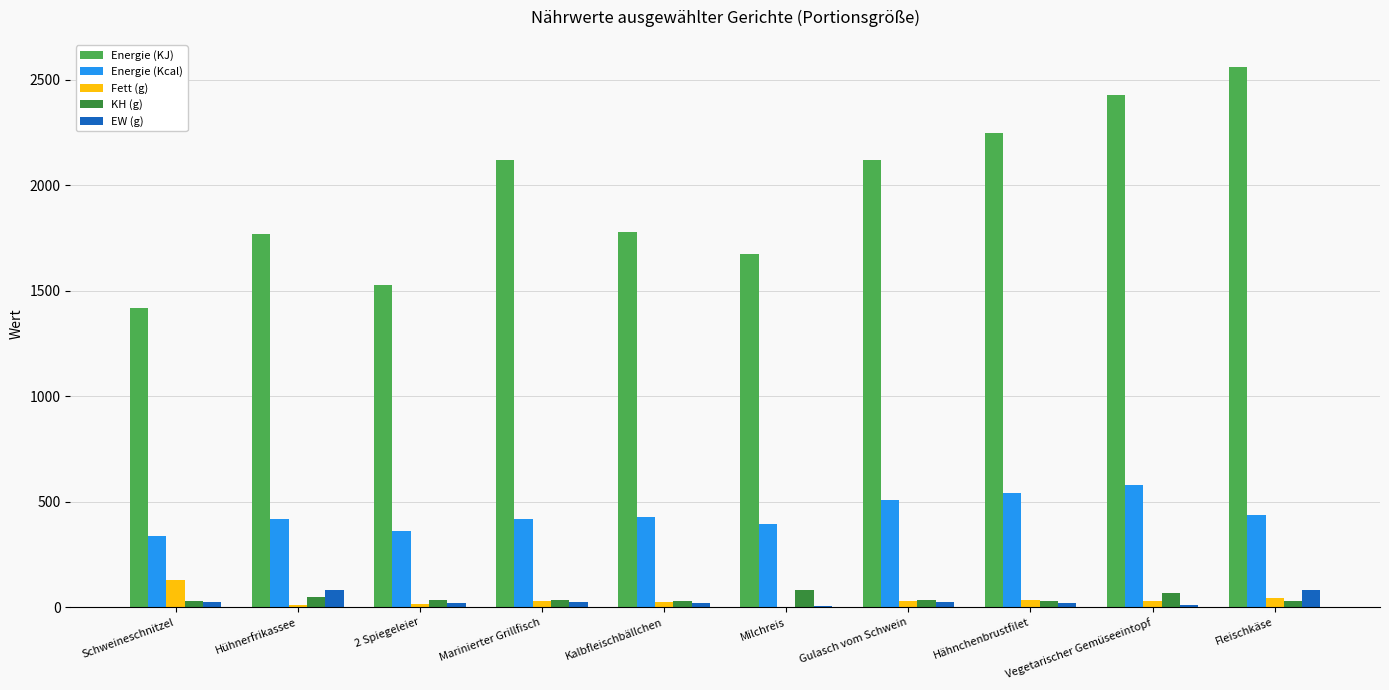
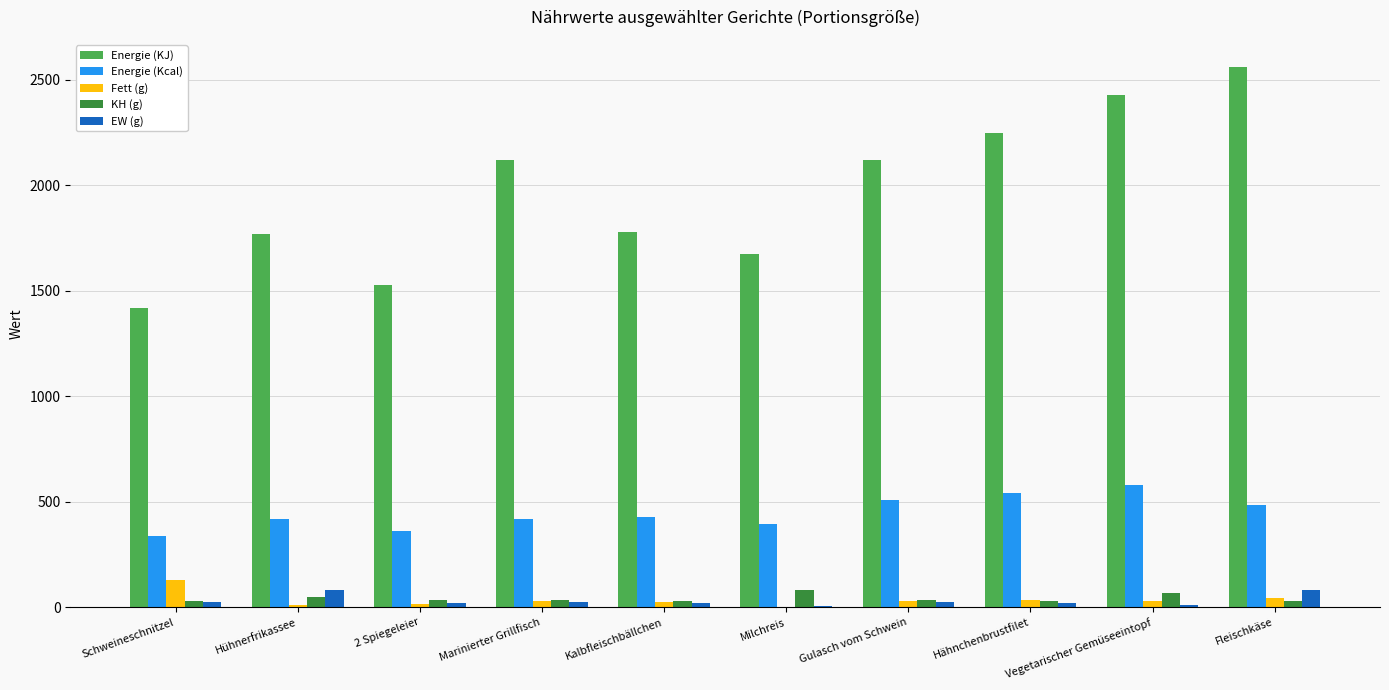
  {
    "Energie (Kcal)": {
      "Schweineschnitzel": 340,
      "Hühnerfrikassee": 420,
      "2 Spiegeleier": 360,
      "Marinierter Grillfisch": 420,
      "Kalbfleischbällchen": 430,
      "Milchreis": 400,
      "Gulasch vom Schwein": 510,
      "Hähnchenbrustfilet": 540,
      "Vegetarischer Gemüseeintopf": 580,
-     "Fleischkäse": 440
+     "Fleischkäse": 480
    },
    "Fett (g)": {
      "Schweineschnitzel": 130,
      "Hühnerfrikassee": 10,
      "2 Spiegeleier": 20,
      "Marinierter Grillfisch": 30,
      "Kalbfleischbällchen": 20,
      "Gulasch vom Schwein": 30,
      "Hähnchenbrustfilet": 40,
      "Vegetarischer Gemüseeintopf": 30,
      "Fleischkäse": 50
    },
    "EW (g)": {
      "Schweineschnitzel": 30,
      "Hühnerfrikassee": 80,
      "2 Spiegeleier": 20,
      "Marinierter Grillfisch": 20,
      "Kalbfleischbällchen": 20,
      "Gulasch vom Schwein": 20,
      "Hähnchenbrustfilet": 20,
      "Vegetarischer Gemüseeintopf": 10,
      "Fleischkäse": 80
    }
  }
